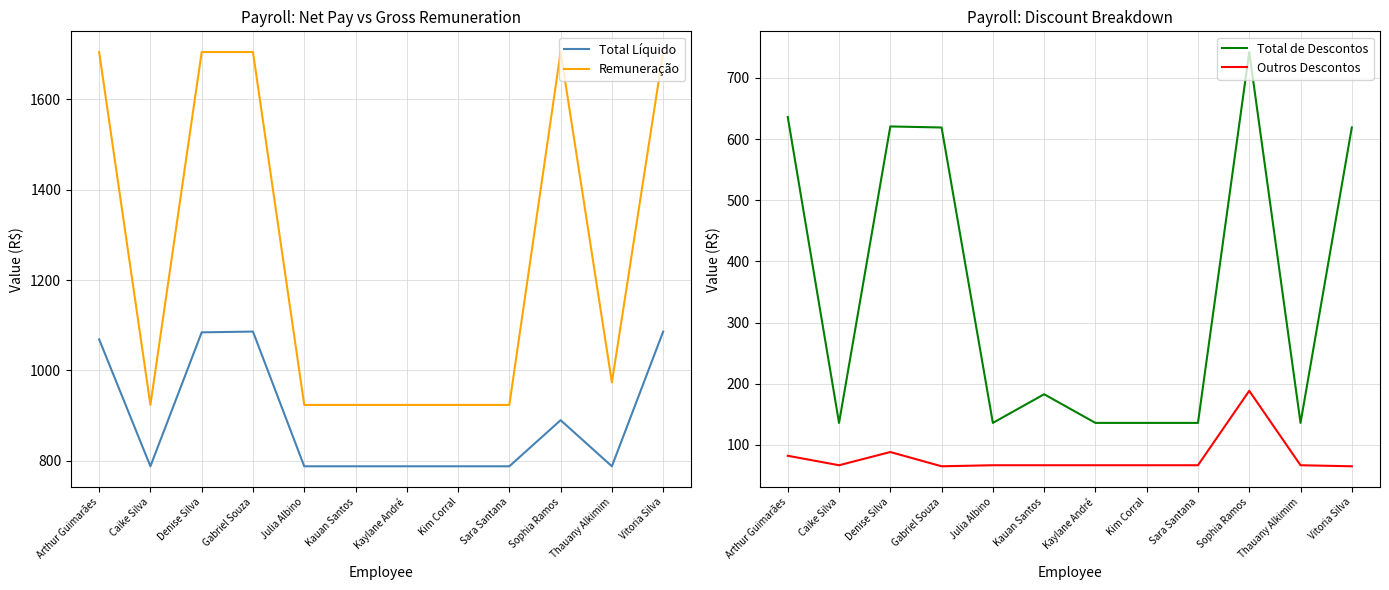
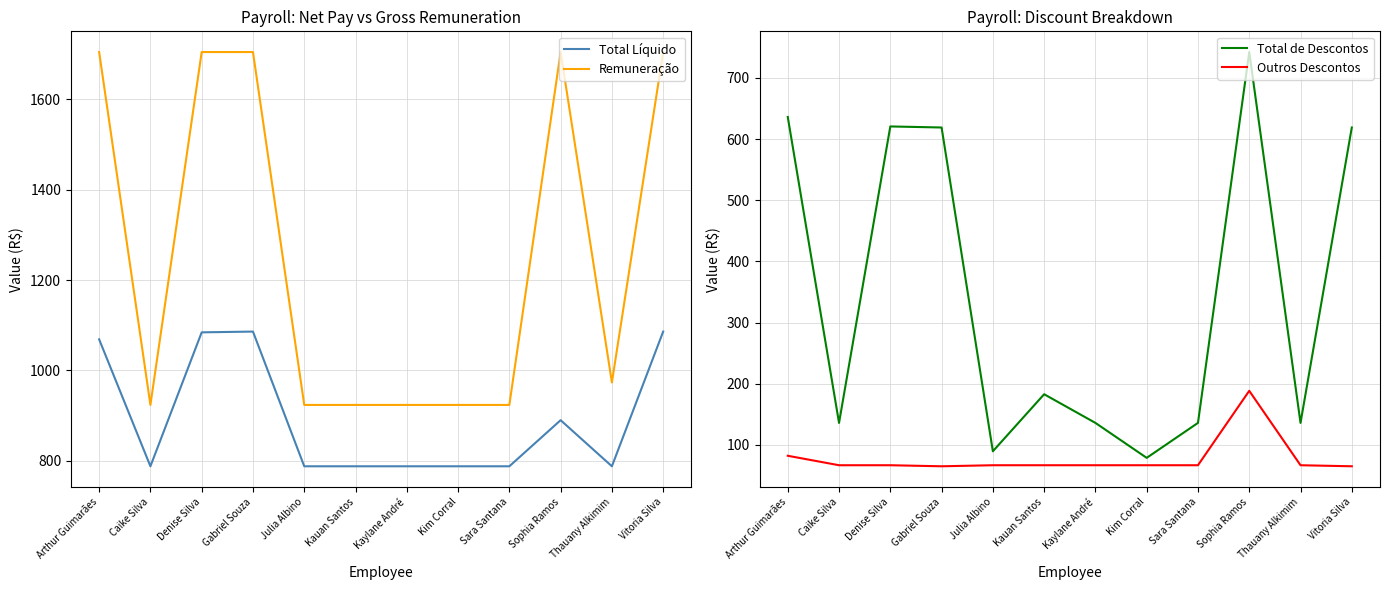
  {
    "Payroll: Net Pay vs Gross Remuneration": {
      "Total Líquido": {
        "Arthur Guimarães": 1070,
        "Caike Silva": 790,
        "Denise Silva": 1080,
        "Gabriel Souza": 1090,
        "Julia Albino": 790,
        "Kauan Santos": 790,
        "Kaylane André": 790,
        "Kim Corral": 790,
        "Sara Santana": 790,
        "Sophia Ramos": 890,
        "Thauany Alkimim": 790,
        "Vitoria Silva": 1090
      },
      "Remuneração": {
        "Arthur Guimarães": 1700,
        "Caike Silva": 920,
        "Denise Silva": 1700,
        "Gabriel Souza": 1700,
        "Julia Albino": 920,
        "Kauan Santos": 920,
        "Kaylane André": 920,
        "Kim Corral": 920,
        "Sara Santana": 920,
        "Thauany Alkimim": 970
      }
    },
    "Payroll: Discount Breakdown": {
      "Total de Descontos": {
        "Arthur Guimarães": 640,
        "Caike Silva": 140,
        "Denise Silva": 620,
        "Gabriel Souza": 620,
-       "Julia Albino": 140,
+       "Julia Albino": 90,
        "Kauan Santos": 180,
        "Kaylane André": 140,
-       "Kim Corral": 140,
+       "Kim Corral": 80,
        "Sara Santana": 140,
        "Thauany Alkimim": 140,
        "Vitoria Silva": 620
      },
      "Outros Descontos": {
        "Arthur Guimarães": 80,
        "Caike Silva": 70,
-       "Denise Silva": 90,
+       "Denise Silva": 70,
        "Gabriel Souza": 60,
        "Julia Albino": 70,
        "Kauan Santos": 70,
        "Kaylane André": 70,
        "Kim Corral": 70,
        "Sara Santana": 70,
        "Sophia Ramos": 190,
        "Thauany Alkimim": 70,
        "Vitoria Silva": 60
      }
    }
  }
